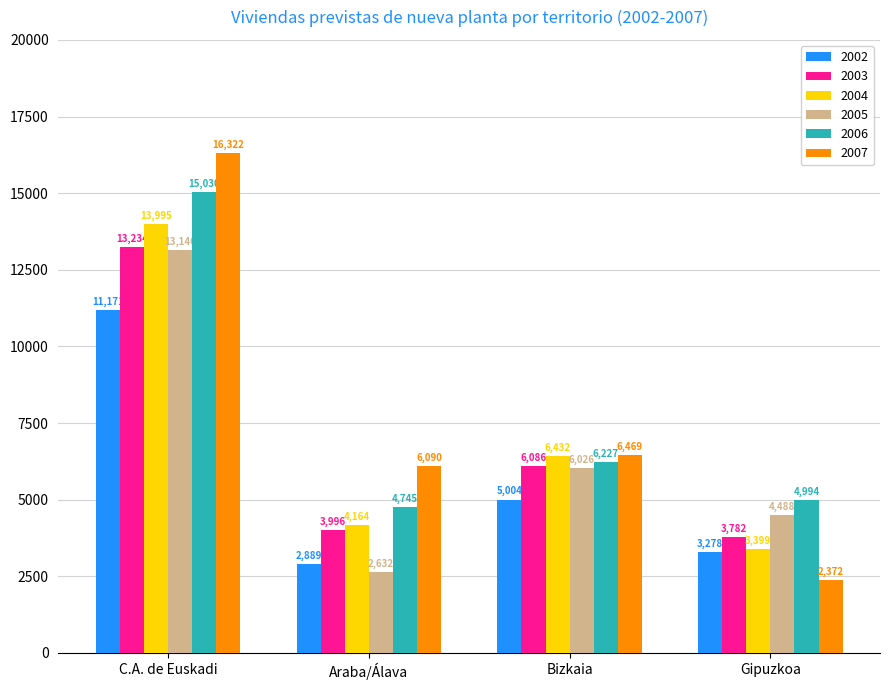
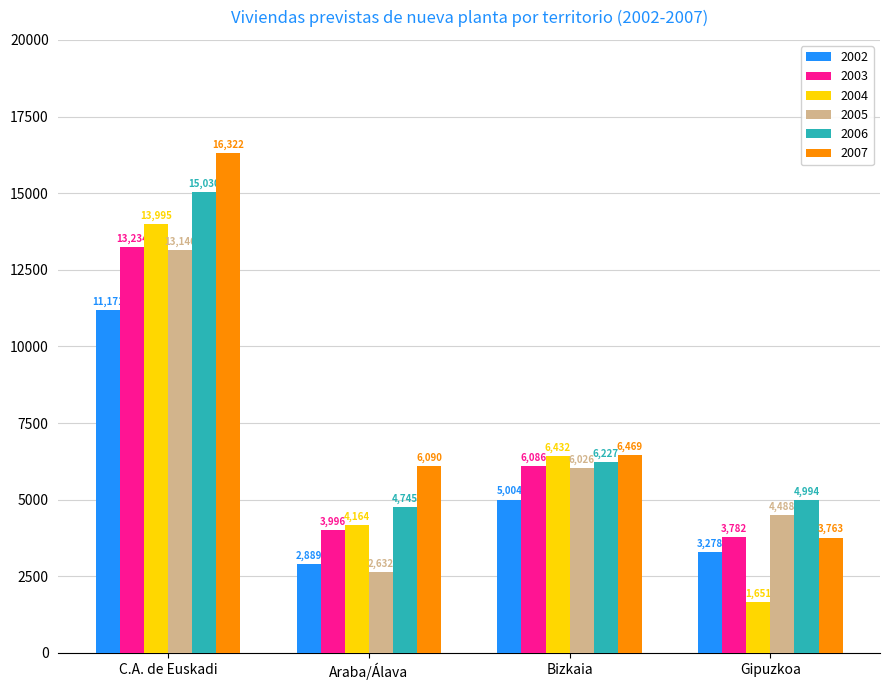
  {
    "2002": {
      "C.A. de Euskadi": "11,171",
      "Araba/Álava": "2,889",
      "Bizkaia": "5,004",
      "Gipuzkoa": "3,278"
    },
    "2003": {
      "C.A. de Euskadi": "13,234",
      "Araba/Álava": "3,996",
      "Bizkaia": "6,086",
      "Gipuzkoa": "3,782"
    },
    "2004": {
      "C.A. de Euskadi": "13,995",
      "Araba/Álava": "4,164",
      "Bizkaia": "6,432",
-     "Gipuzkoa": "3,399"
+     "Gipuzkoa": "1,651"
    },
    "2005": {
      "C.A. de Euskadi": "13,146",
      "Araba/Álava": "2,632",
      "Bizkaia": "6,026",
      "Gipuzkoa": "4,488"
    },
    "2006": {
      "C.A. de Euskadi": "15,030",
      "Araba/Álava": "4,745",
      "Bizkaia": "6,227",
      "Gipuzkoa": "4,994"
    },
    "2007": {
      "C.A. de Euskadi": "16,322",
      "Araba/Álava": "6,090",
      "Bizkaia": "6,469",
-     "Gipuzkoa": "2,372"
+     "Gipuzkoa": "3,763"
    }
  }
